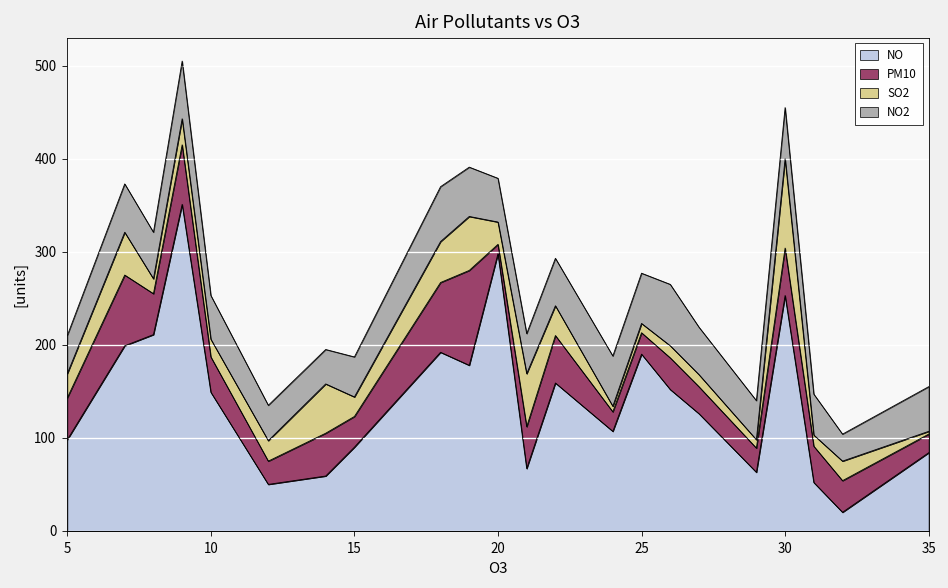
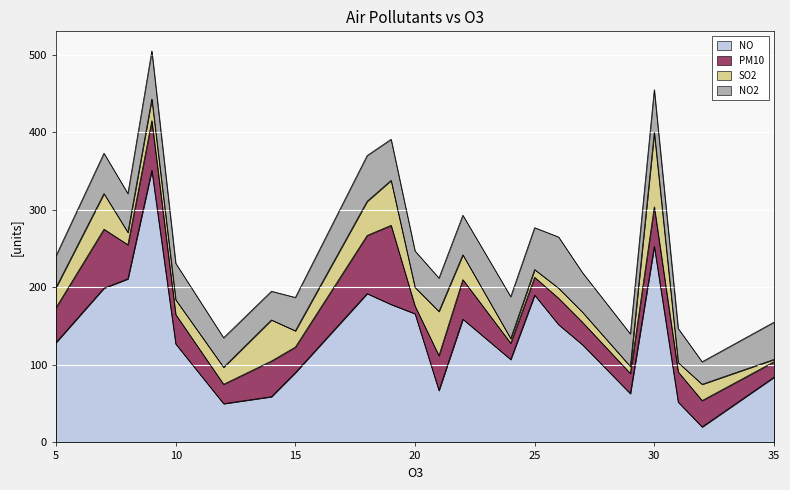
  {
    "NO": {
-     "5": 100,
-     "10": 150,
+     "5": 130,
+     "10": 130,
      "15": 90,
-     "20": 300,
+     "20": 170,
      "25": 190,
      "30": 250,
      "35": 80
    },
    "PM10": {
      "5": 50,
      "10": 40,
      "15": 30,
      "20": 10,
      "25": 20,
      "30": 50
    },
    "SO2": {
      "5": 30,
      "10": 20,
      "15": 20,
      "20": 20,
      "25": 10,
      "30": 100
    },
    "NO2": {
      "5": 40,
      "10": 50,
      "15": 40,
      "20": 50,
      "25": 50,
      "30": 60,
      "35": 50
    }
  }
